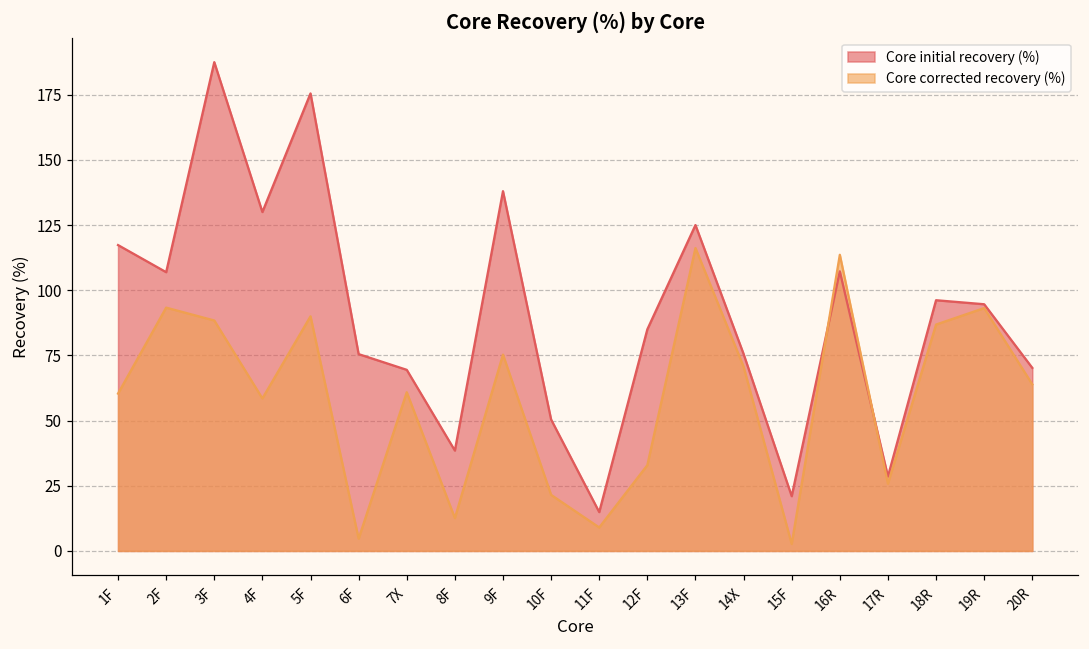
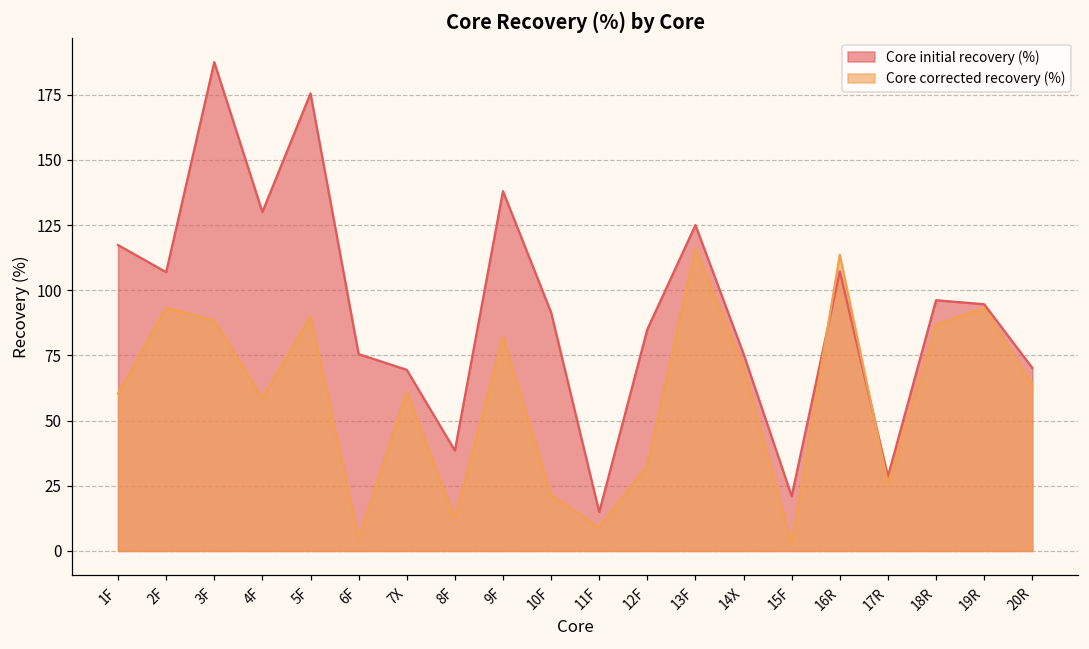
  {
    "Core initial recovery (%)": {
      "1F": 117,
      "2F": 107,
      "3F": 188,
      "4F": 130,
      "5F": 176,
      "6F": 76,
      "7X": 69,
      "8F": 39,
      "9F": 138,
-     "10F": 50,
+     "10F": 92,
      "11F": 15,
      "12F": 85,
      "13F": 125,
      "14X": 76,
      "15F": 21,
      "16R": 107,
      "17R": 29,
      "18R": 96,
      "19R": 95,
      "20R": 70
    },
    "Core corrected recovery (%)": {
      "1F": 60,
      "2F": 93,
      "3F": 88,
      "4F": 59,
      "5F": 90,
      "6F": 5,
      "7X": 61,
      "8F": 13,
-     "9F": 75,
+     "9F": 82,
      "10F": 22,
      "11F": 9,
      "12F": 33,
      "13F": 116,
      "14X": 71,
      "15F": 3,
      "16R": 114,
      "17R": 26,
      "18R": 87,
      "19R": 93,
      "20R": 64
    }
  }
